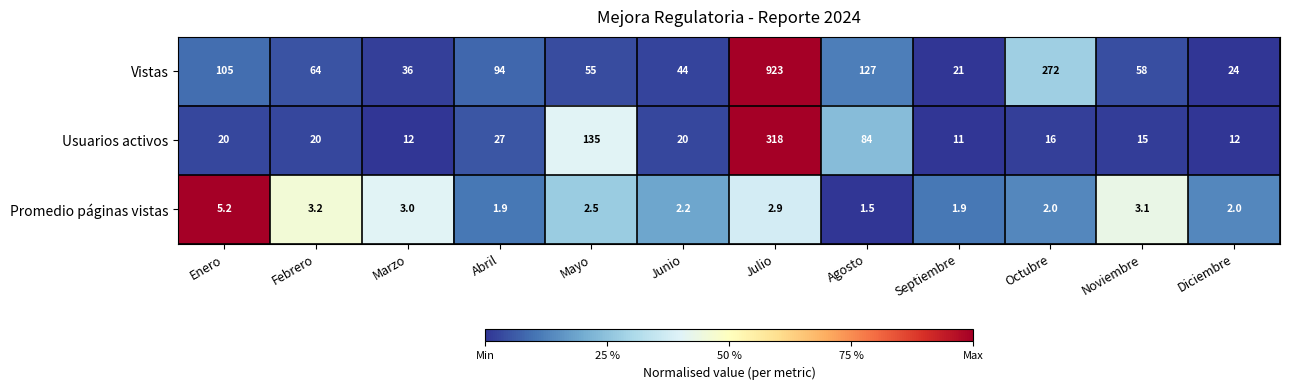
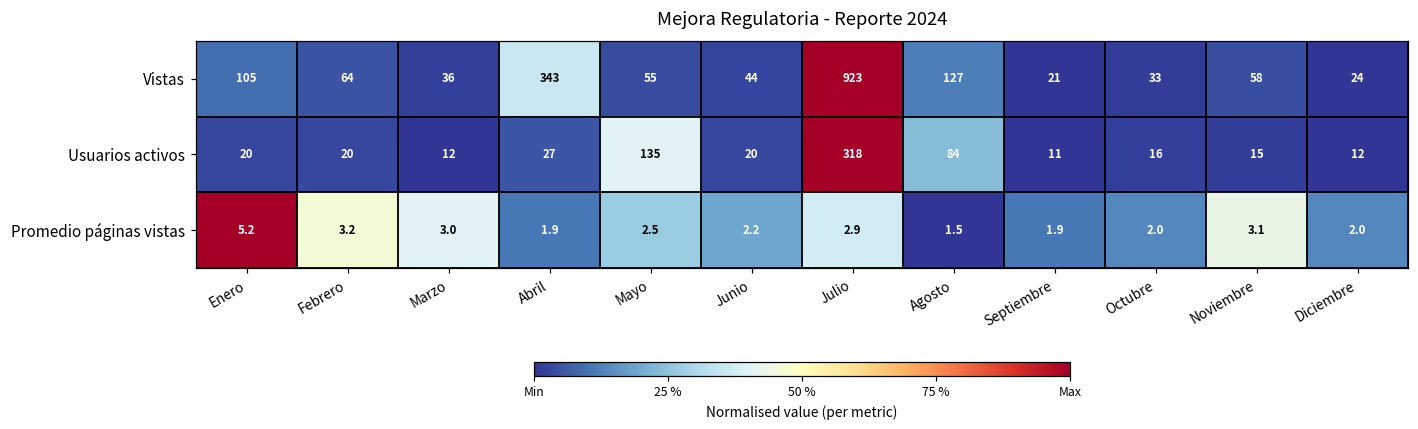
  {
    "Vistas": {
      "Enero": 105,
      "Febrero": 64,
      "Marzo": 36,
-     "Abril": 94,
+     "Abril": 343,
      "Mayo": 55,
      "Junio": 44,
      "Julio": 923,
      "Agosto": 127,
      "Septiembre": 21,
-     "Octubre": 272,
+     "Octubre": 33,
      "Noviembre": 58,
      "Diciembre": 24
    },
    "Usuarios activos": {
      "Enero": 20,
      "Febrero": 20,
      "Marzo": 12,
      "Abril": 27,
      "Mayo": 135,
      "Junio": 20,
      "Julio": 318,
      "Agosto": 84,
      "Septiembre": 11,
      "Octubre": 16,
      "Noviembre": 15,
      "Diciembre": 12
    },
    "Promedio páginas vistas": {
      "Enero": 5.2,
      "Febrero": 3.2,
      "Marzo": 3.0,
      "Abril": 1.9,
      "Mayo": 2.5,
      "Junio": 2.2,
      "Julio": 2.9,
      "Agosto": 1.5,
      "Septiembre": 1.9,
      "Octubre": 2.0,
      "Noviembre": 3.1,
      "Diciembre": 2.0
    }
  }
